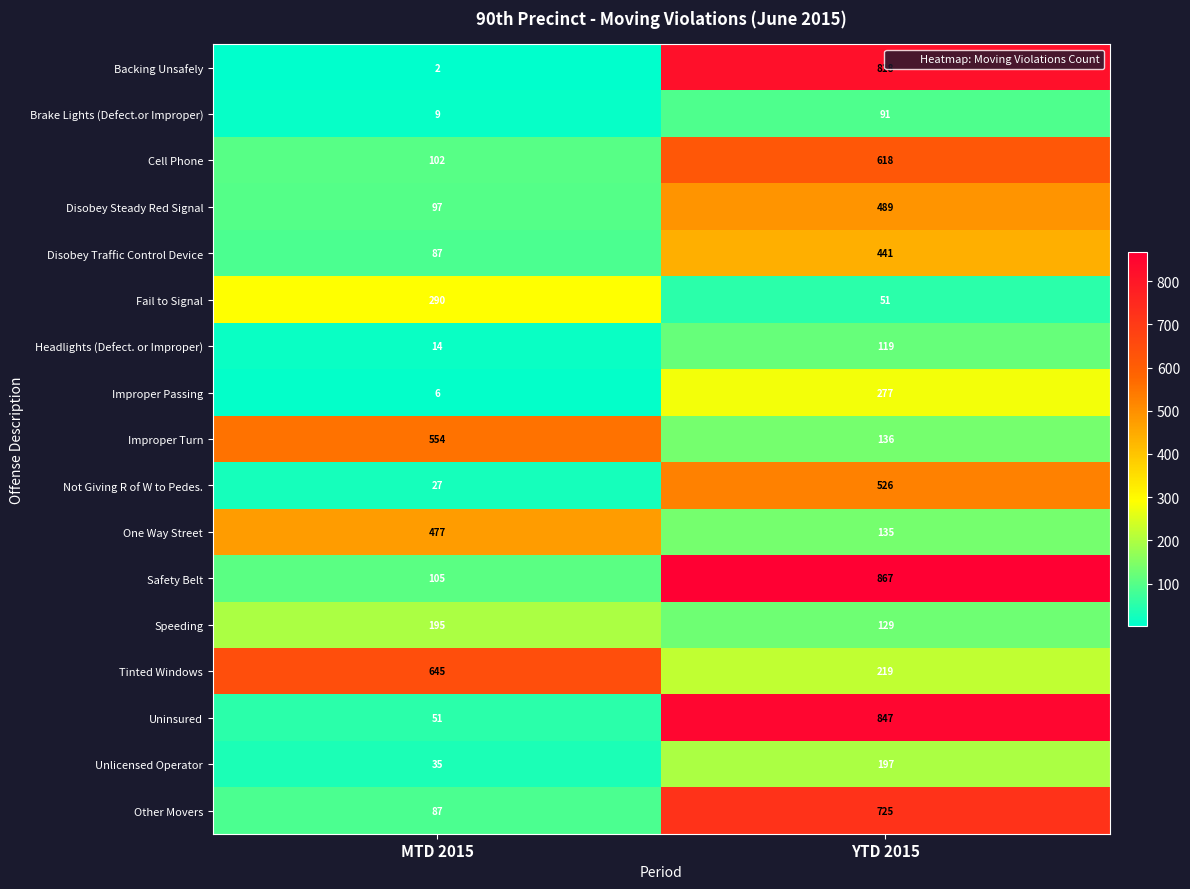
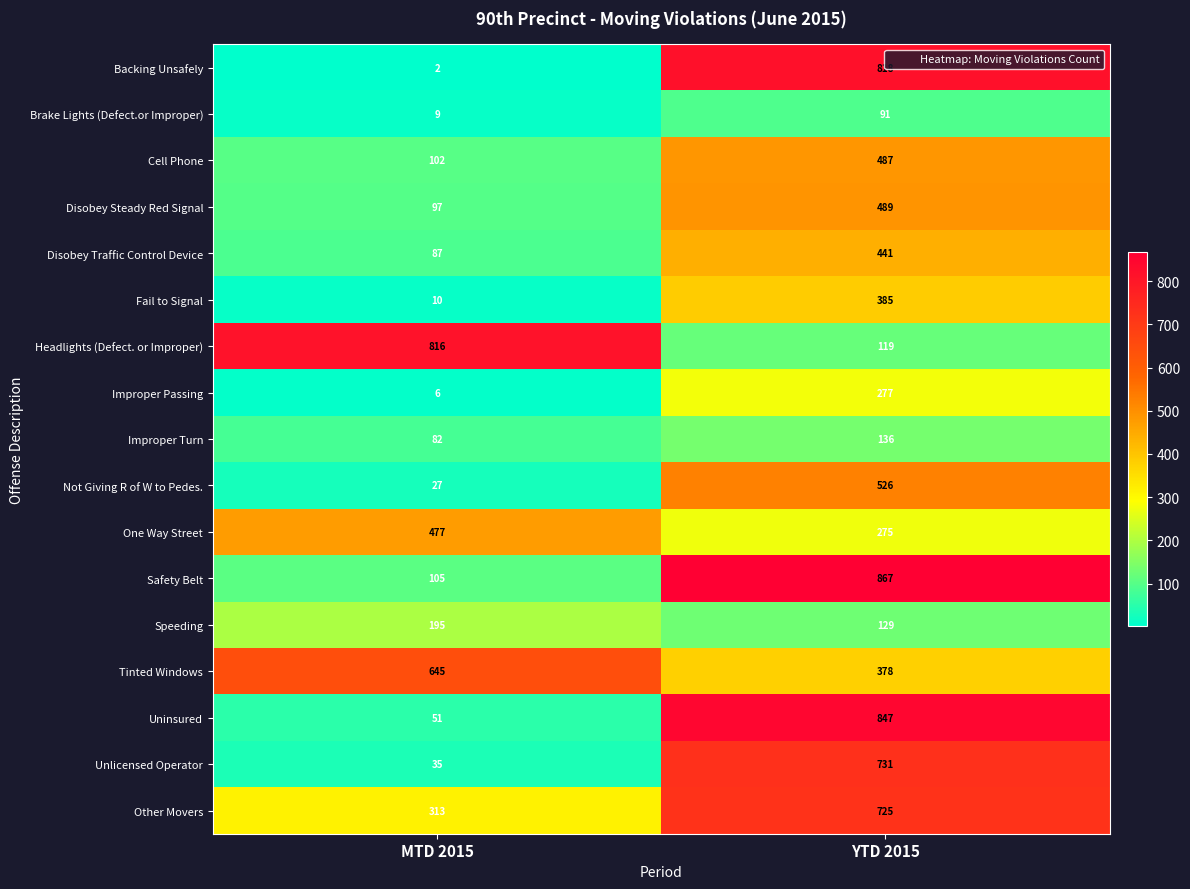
  {
    "Backing Unsafely": {
      "MTD 2015": 2
    },
    "Brake Lights (Defect.or Improper)": {
      "MTD 2015": 9,
      "YTD 2015": 91
    },
    "Cell Phone": {
      "MTD 2015": 102,
-     "YTD 2015": 618
+     "YTD 2015": 487
    },
    "Disobey Steady Red Signal": {
      "MTD 2015": 97,
      "YTD 2015": 489
    },
    "Disobey Traffic Control Device": {
      "MTD 2015": 87,
      "YTD 2015": 441
    },
    "Fail to Signal": {
-     "MTD 2015": 290,
-     "YTD 2015": 51
+     "MTD 2015": 10,
+     "YTD 2015": 385
    },
    "Headlights (Defect. or Improper)": {
-     "MTD 2015": 14,
+     "MTD 2015": 816,
      "YTD 2015": 119
    },
    "Improper Passing": {
      "MTD 2015": 6,
      "YTD 2015": 277
    },
    "Improper Turn": {
-     "MTD 2015": 554,
+     "MTD 2015": 82,
      "YTD 2015": 136
    },
    "Not Giving R of W to Pedes.": {
      "MTD 2015": 27,
      "YTD 2015": 526
    },
    "One Way Street": {
      "MTD 2015": 477,
-     "YTD 2015": 135
+     "YTD 2015": 275
    },
    "Safety Belt": {
      "MTD 2015": 105,
      "YTD 2015": 867
    },
    "Speeding": {
      "MTD 2015": 195,
      "YTD 2015": 129
    },
    "Tinted Windows": {
      "MTD 2015": 645,
-     "YTD 2015": 219
+     "YTD 2015": 378
    },
    "Uninsured": {
      "MTD 2015": 51,
      "YTD 2015": 847
    },
    "Unlicensed Operator": {
      "MTD 2015": 35,
-     "YTD 2015": 197
+     "YTD 2015": 731
    },
    "Other Movers": {
-     "MTD 2015": 87,
+     "MTD 2015": 313,
      "YTD 2015": 725
    }
  }
